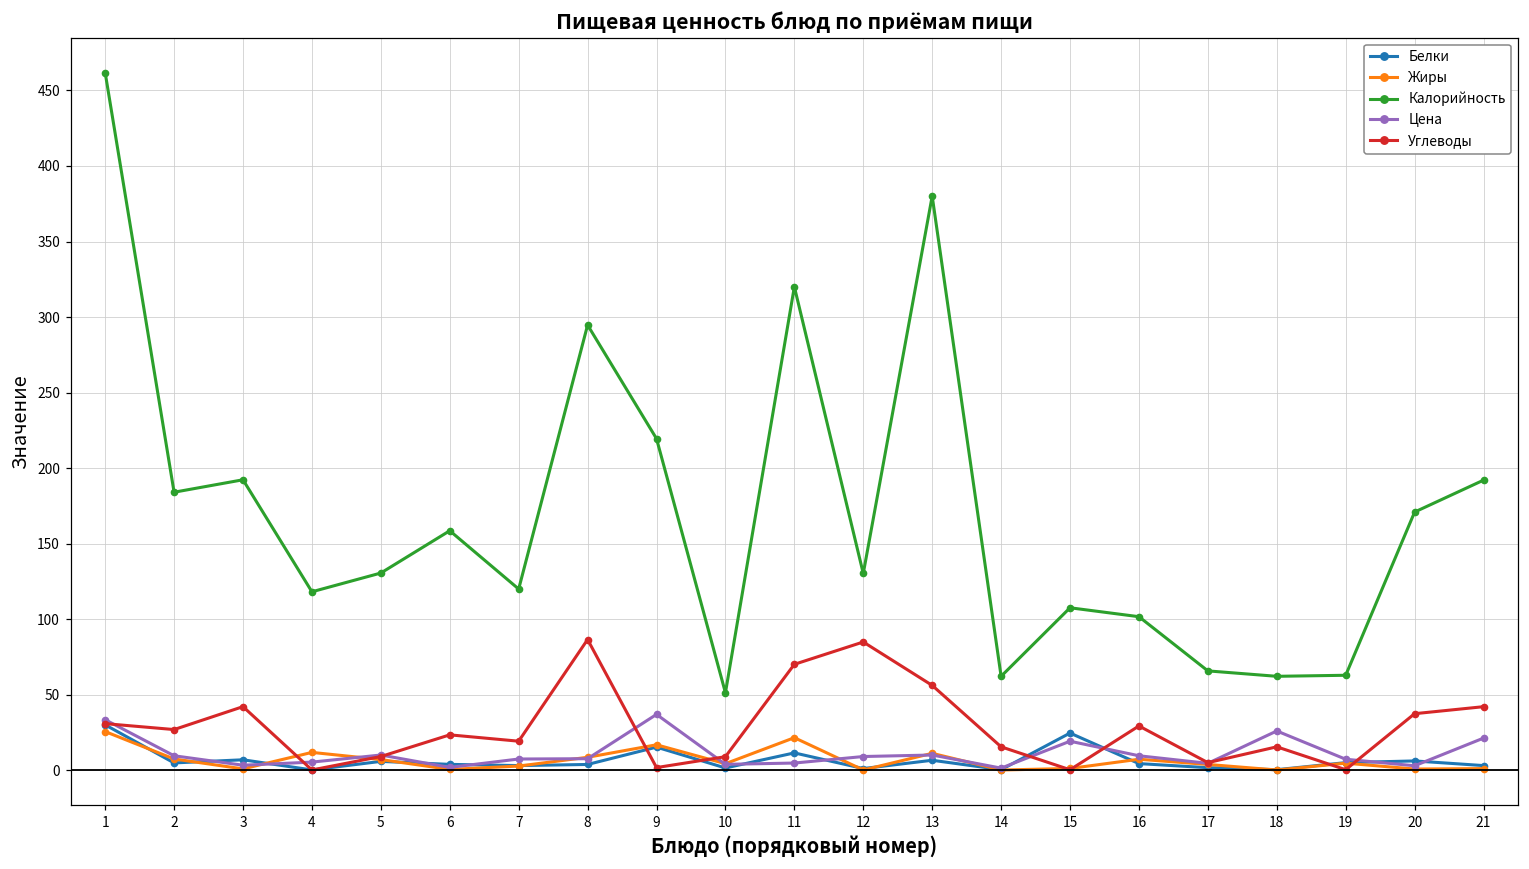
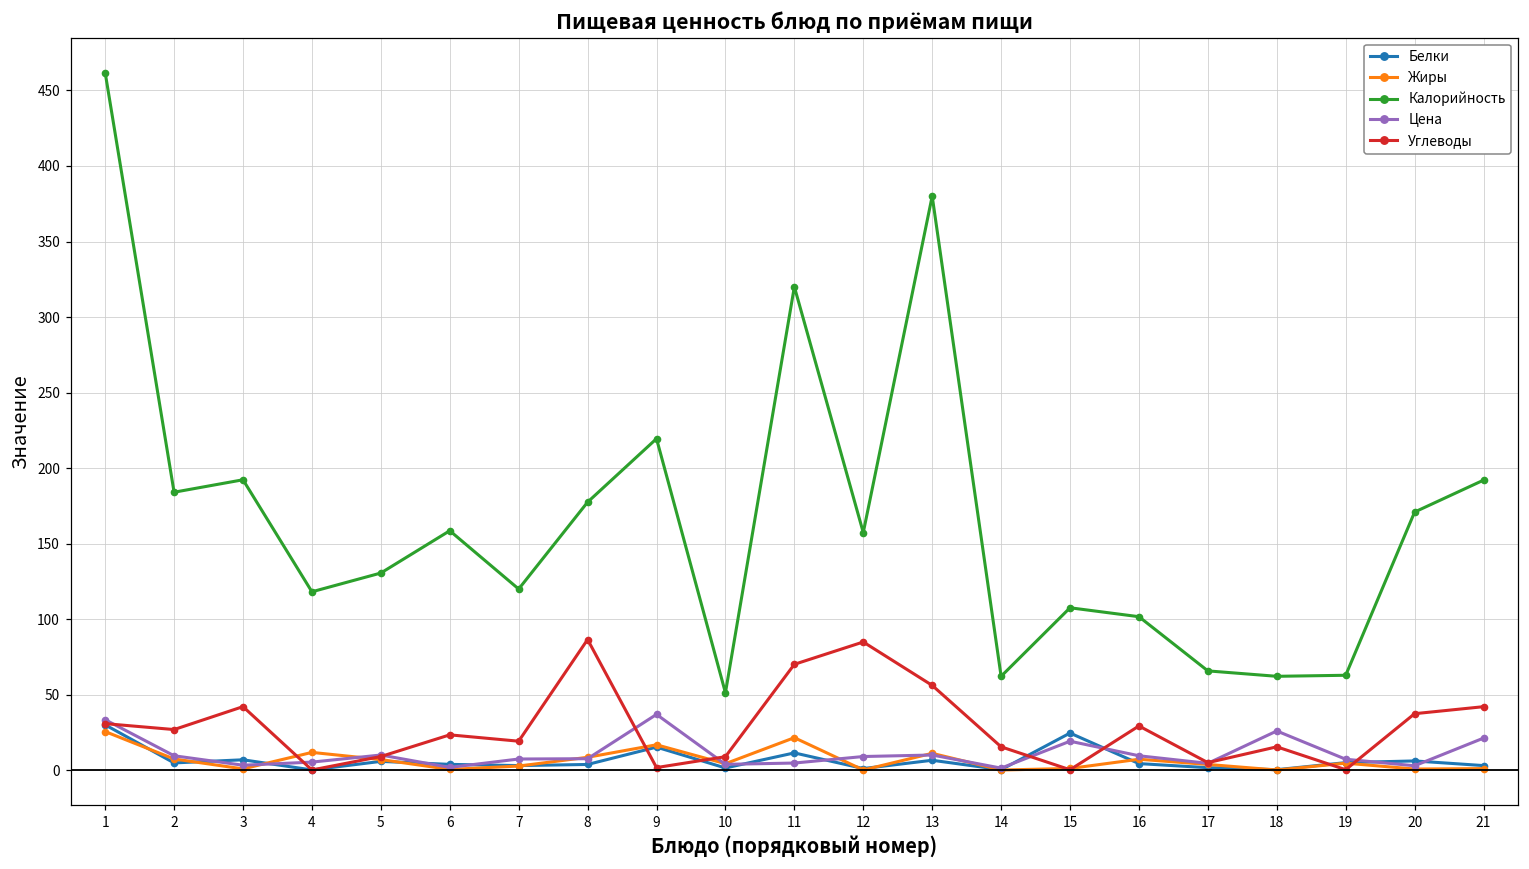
  {
    "Белки": {
      "2": 5,
      "3": 7,
      "6": 4,
      "8": 4,
      "10": 1,
      "11": 11,
      "13": 7,
      "15": 25,
      "16": 4,
      "17": 2,
      "20": 6,
      "21": 3
    },
    "Жиры": {
      "1": 26,
      "2": 7,
      "3": 1,
      "4": 12,
      "11": 21,
      "16": 7,
      "20": 1,
      "21": 1
    },
    "Калорийность": {
      "1": 462,
      "2": 184,
      "3": 192,
      "4": 118,
      "5": 131,
      "6": 159,
      "7": 120,
-     "8": 295,
+     "8": 177,
      "9": 219,
      "10": 51,
      "11": 320,
-     "12": 130,
+     "12": 157,
      "13": 380,
      "14": 62,
      "15": 107,
      "16": 102,
      "17": 66,
      "18": 62,
      "19": 63,
      "20": 171,
      "21": 192
    },
    "Цена": {
      "1": 33,
      "2": 10,
      "3": 3,
      "4": 5,
      "7": 7,
      "9": 37,
      "11": 5,
      "12": 9,
      "15": 19,
      "16": 10,
      "18": 26,
      "19": 7,
      "20": 3,
      "21": 21
    },
    "Углеводы": {
      "2": 27,
      "3": 42,
      "6": 23,
      "7": 19,
      "8": 86,
      "9": 2,
      "10": 9,
      "11": 70,
      "12": 85,
      "13": 56,
      "14": 15,
      "16": 29,
      "18": 15,
      "19": 0,
      "20": 37,
      "21": 42
    }
  }
